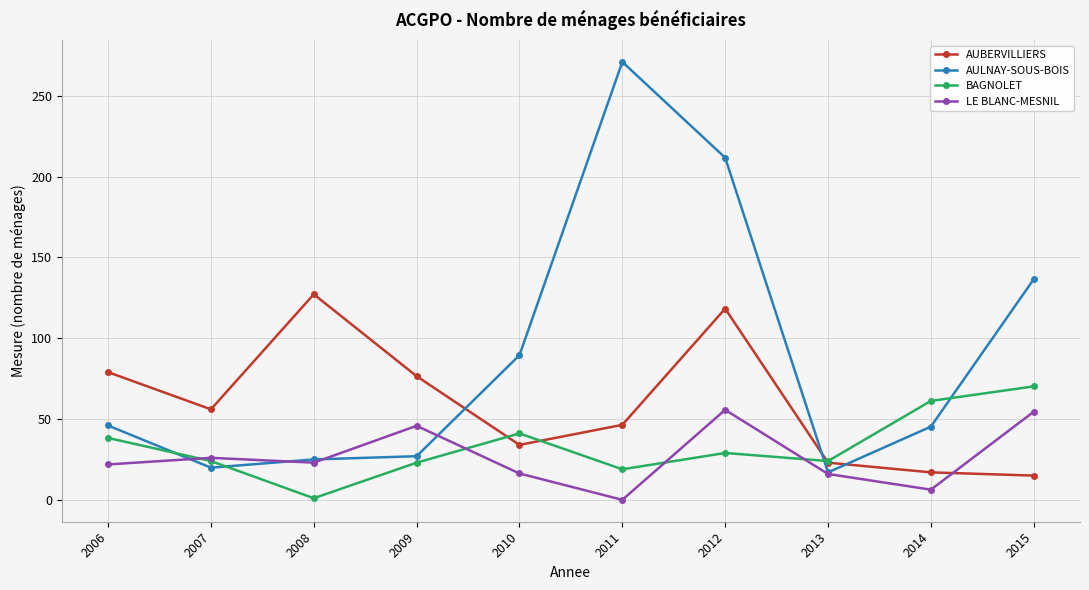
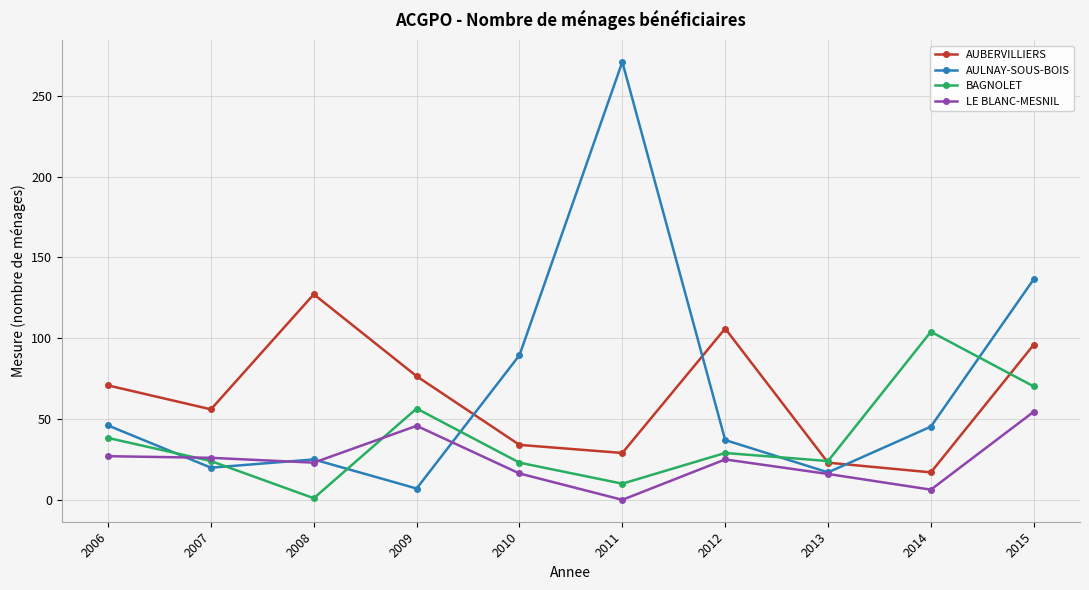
  {
    "AUBERVILLIERS": {
-     "2006": 79,
+     "2006": 71,
      "2007": 56,
      "2008": 127,
      "2009": 77,
      "2010": 34,
-     "2011": 46,
-     "2012": 118,
+     "2011": 29,
+     "2012": 106,
      "2014": 17,
-     "2015": 15
+     "2015": 96
    },
    "AULNAY-SOUS-BOIS": {
      "2006": 46,
      "2007": 20,
      "2008": 25,
-     "2009": 27,
+     "2009": 7,
      "2010": 90,
      "2011": 271,
-     "2012": 212,
+     "2012": 37,
      "2014": 45,
      "2015": 137
    },
    "BAGNOLET": {
      "2006": 38,
      "2007": 24,
      "2008": 1,
-     "2009": 23,
-     "2010": 41,
-     "2011": 19,
+     "2009": 57,
+     "2010": 23,
+     "2011": 10,
      "2012": 29,
-     "2014": 61,
+     "2014": 104,
      "2015": 70
    },
    "LE BLANC-MESNIL": {
-     "2006": 22,
+     "2006": 27,
      "2007": 26,
      "2008": 23,
      "2009": 46,
      "2010": 16,
      "2011": 0,
-     "2012": 56,
+     "2012": 25,
      "2014": 6,
      "2015": 55
    }
  }
